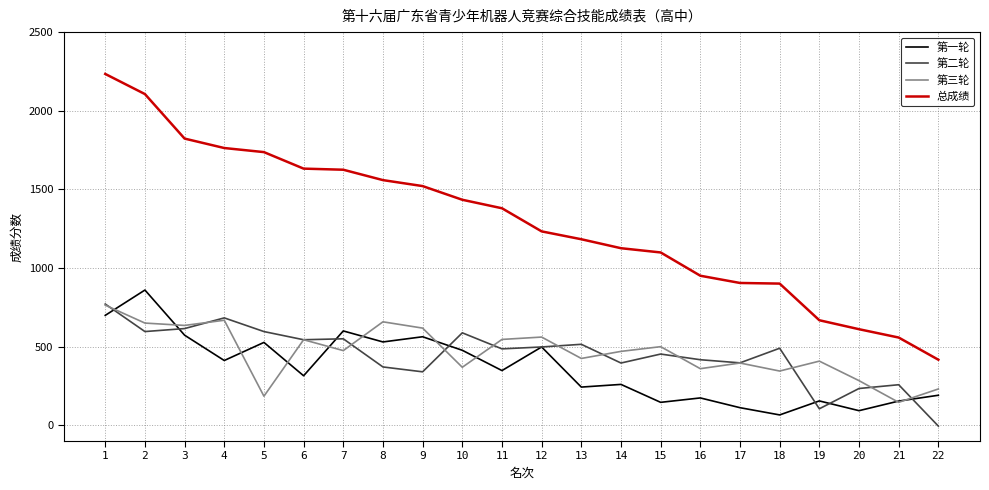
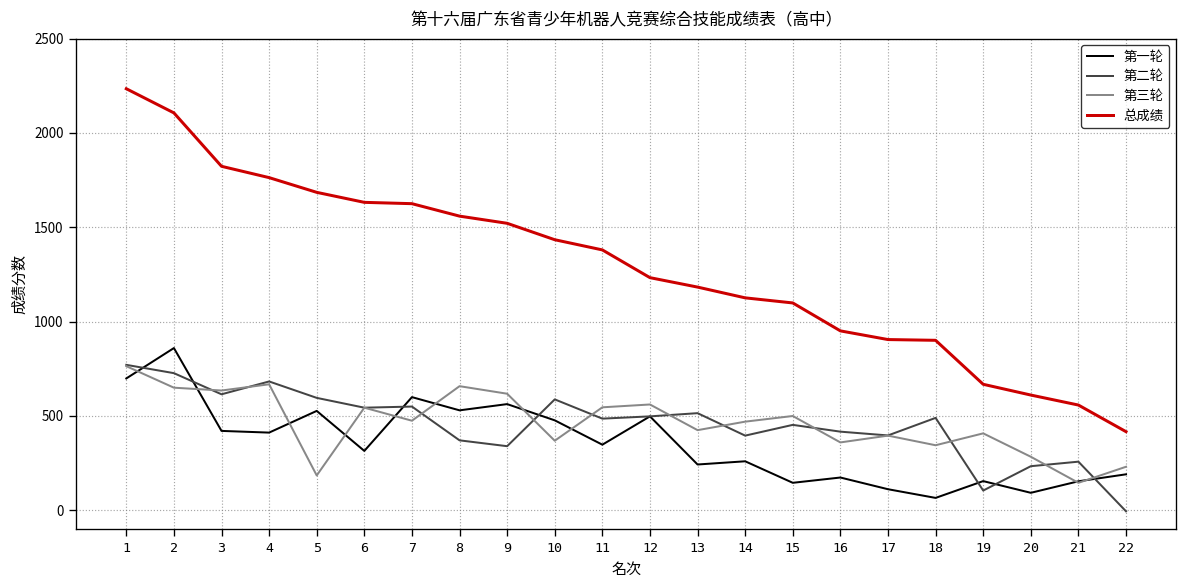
  {
    "第一轮": {
      "1": 700,
      "2": 860,
-     "3": 570,
+     "3": 420,
      "4": 410,
      "5": 530,
      "6": 320,
      "7": 600,
      "8": 530,
      "9": 560,
      "10": 480,
      "11": 350,
      "13": 240,
      "14": 260,
      "15": 150,
      "16": 170,
      "17": 110,
      "18": 70,
      "19": 160,
      "20": 90,
      "22": 190
    },
    "第二轮": {
-     "2": 600,
+     "2": 730,
      "3": 620,
      "5": 600,
      "7": 550,
      "8": 370,
      "9": 340,
      "10": 590,
      "11": 490,
      "13": 520,
      "14": 400,
      "15": 450,
      "16": 420,
      "18": 490,
      "19": 110,
      "20": 230,
      "21": 260,
      "22": -10
    },
    "第三轮": {
      "2": 650,
      "3": 640,
      "5": 190,
      "7": 480,
      "8": 660,
      "9": 620,
      "10": 370,
      "11": 550,
      "12": 560,
      "13": 430,
      "14": 470,
      "15": 500,
      "16": 360,
      "18": 350,
      "19": 410,
      "20": 280,
      "22": 230
    },
    "总成绩": {
      "1": 2230,
      "2": 2110,
      "3": 1820,
      "4": 1760,
-     "5": 1740,
+     "5": 1690,
      "6": 1630,
      "7": 1630,
      "8": 1560,
      "9": 1520,
      "10": 1430,
      "11": 1380,
      "12": 1230,
      "13": 1180,
      "14": 1130,
      "15": 1100,
      "16": 950,
      "17": 910,
      "18": 900,
      "19": 670,
      "20": 610,
      "21": 560,
      "22": 420
    }
  }
